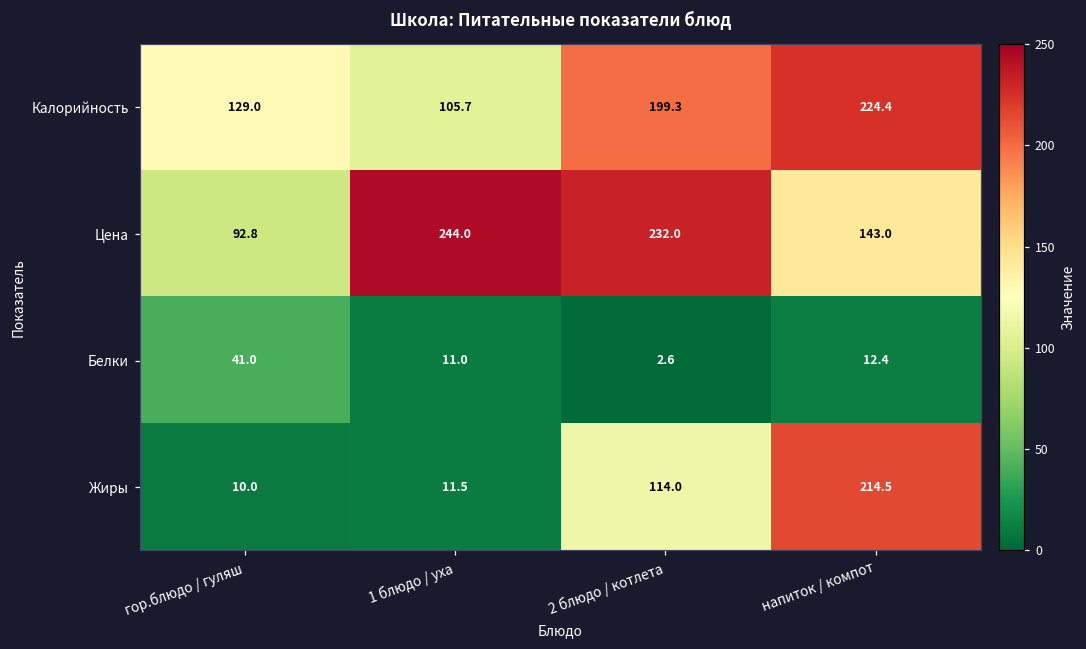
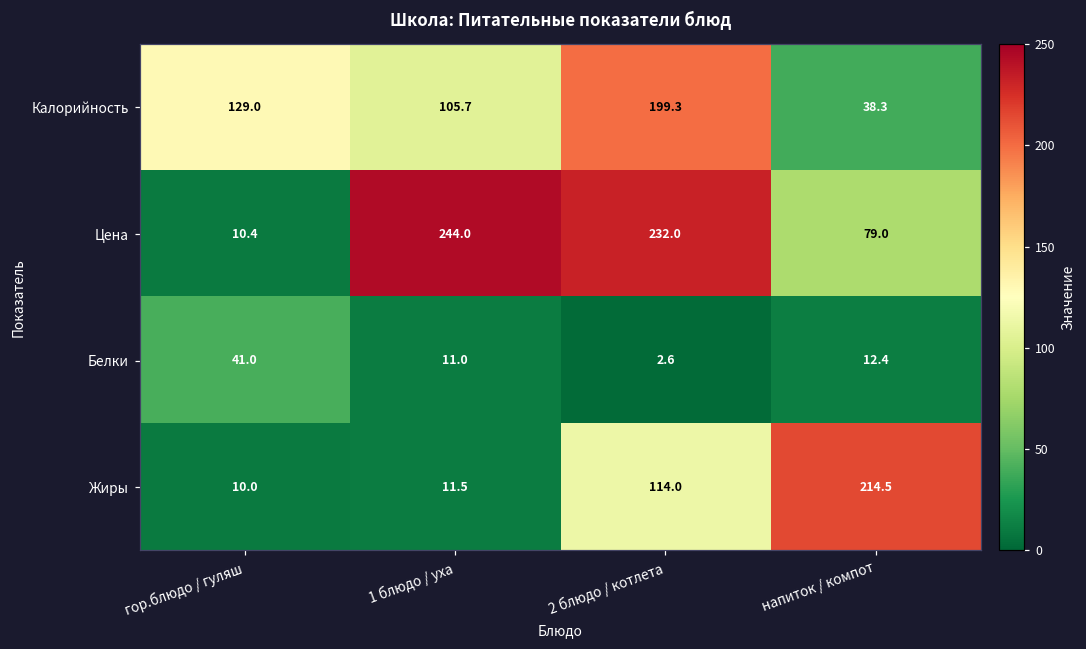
  {
    "Калорийность": {
      "гор.блюдо / гуляш": 129.0,
      "1 блюдо / уха": 105.7,
      "2 блюдо / котлета": 199.3,
-     "напиток / компот": 224.4
+     "напиток / компот": 38.3
    },
    "Цена": {
-     "гор.блюдо / гуляш": 92.8,
+     "гор.блюдо / гуляш": 10.4,
      "1 блюдо / уха": 244.0,
      "2 блюдо / котлета": 232.0,
-     "напиток / компот": 143.0
+     "напиток / компот": 79.0
    },
    "Белки": {
      "гор.блюдо / гуляш": 41.0,
      "1 блюдо / уха": 11.0,
      "2 блюдо / котлета": 2.6,
      "напиток / компот": 12.4
    },
    "Жиры": {
      "гор.блюдо / гуляш": 10.0,
      "1 блюдо / уха": 11.5,
      "2 блюдо / котлета": 114.0,
      "напиток / компот": 214.5
    }
  }
